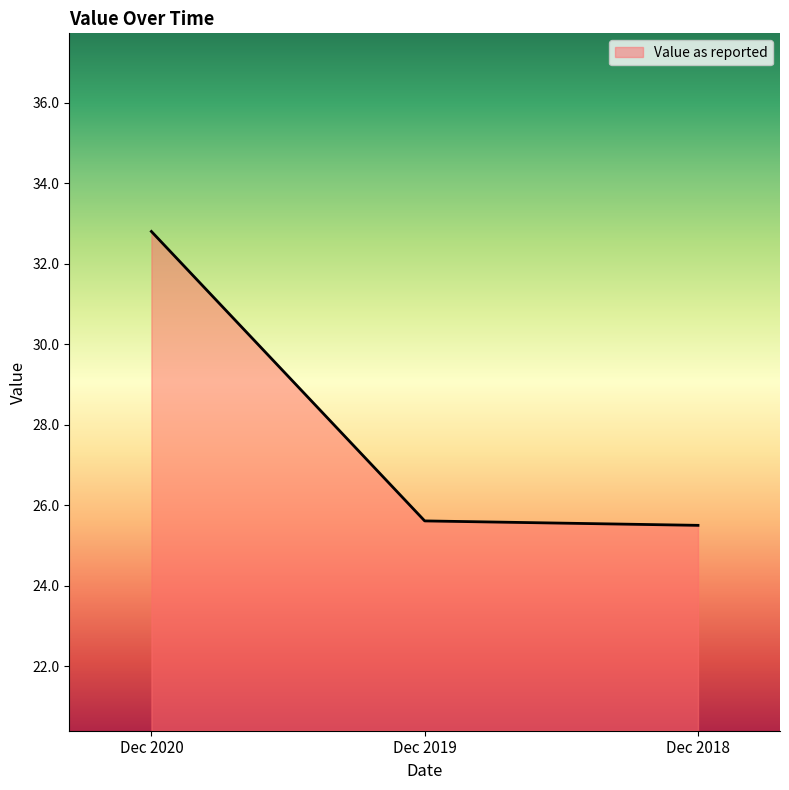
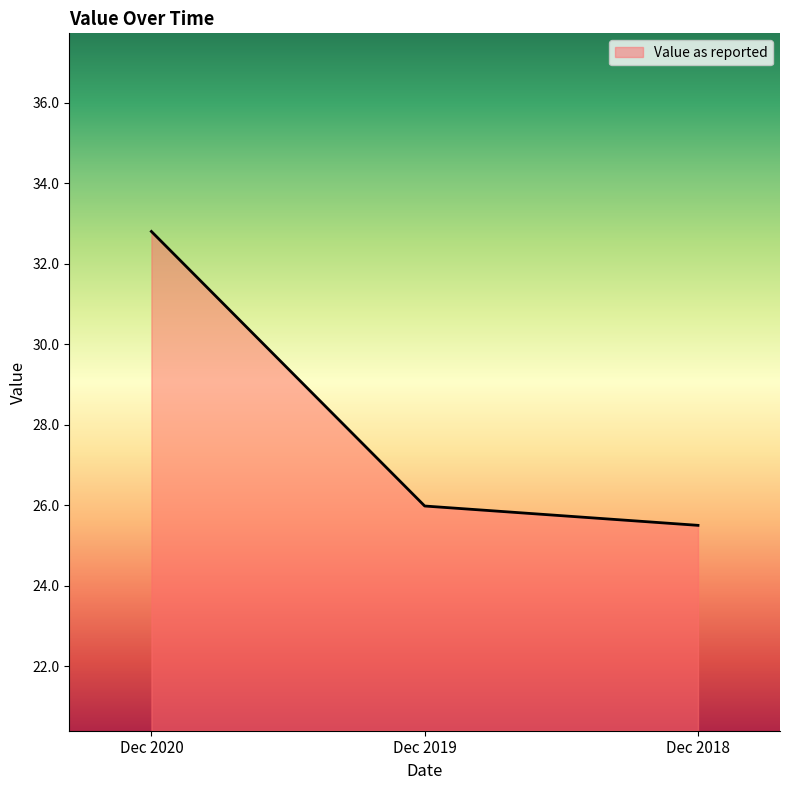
  {
    "Dec 2020": 32.8,
-   "Dec 2019": 25.6,
+   "Dec 2019": 26.0,
    "Dec 2018": 25.5
  }
